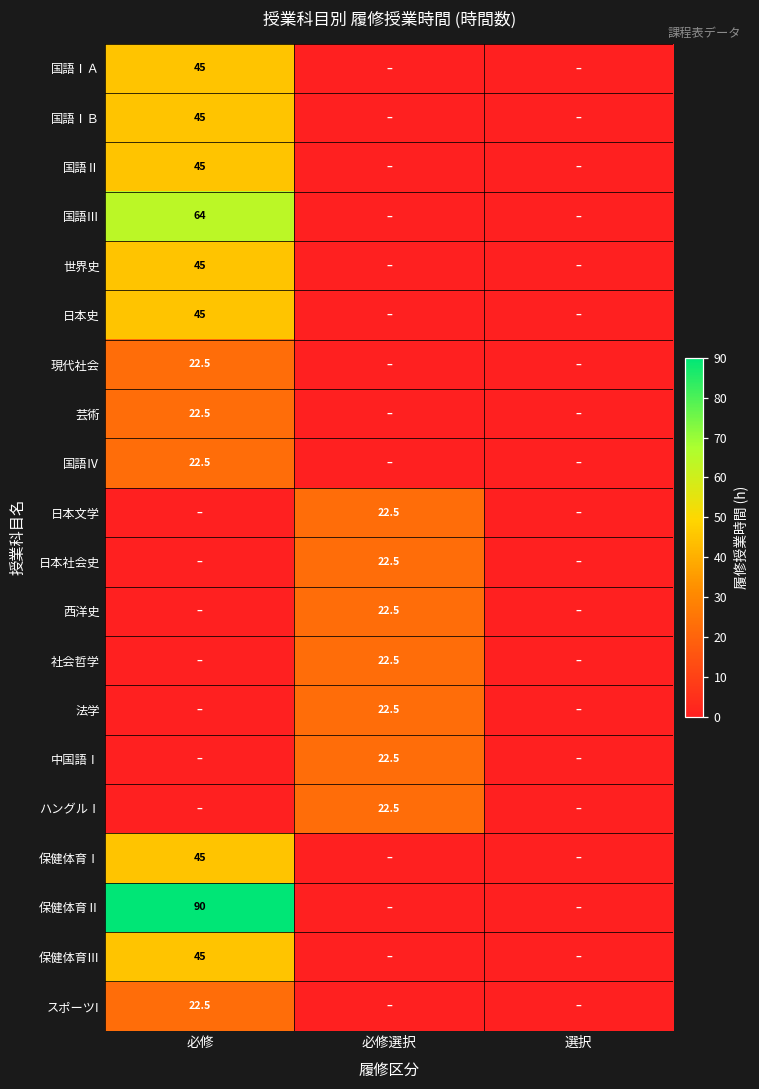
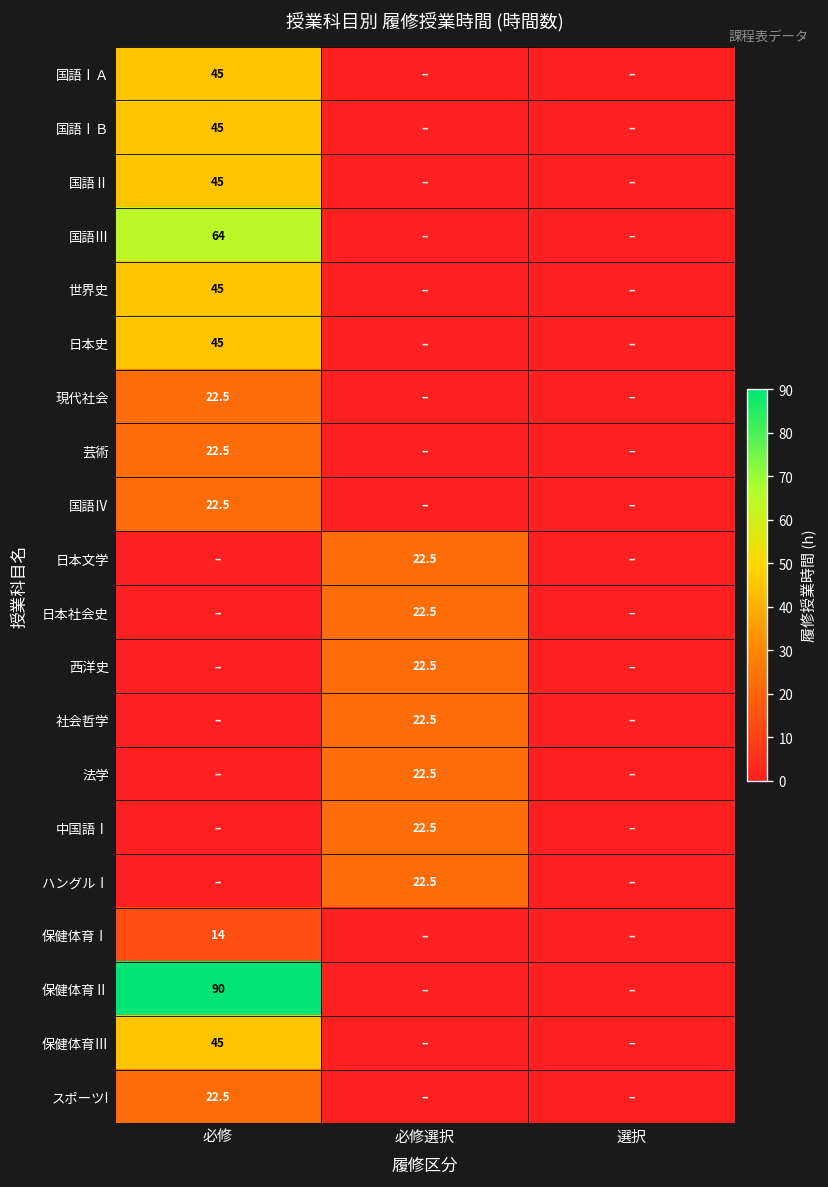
  {
    "国語ⅠＡ": {
      "必修": 45
    },
    "国語ⅠＢ": {
      "必修": 45
    },
    "国語Ⅱ": {
      "必修": 45
    },
    "国語Ⅲ": {
      "必修": 64
    },
    "世界史": {
      "必修": 45
    },
    "日本史": {
      "必修": 45
    },
    "現代社会": {
      "必修": 22.5
    },
    "芸術": {
      "必修": 22.5
    },
    "国語Ⅳ": {
      "必修": 22.5
    },
    "日本文学": {
      "必修選択": 22.5
    },
    "日本社会史": {
      "必修選択": 22.5
    },
    "西洋史": {
      "必修選択": 22.5
    },
    "社会哲学": {
      "必修選択": 22.5
    },
    "法学": {
      "必修選択": 22.5
    },
    "中国語Ⅰ": {
      "必修選択": 22.5
    },
    "ハングルⅠ": {
      "必修選択": 22.5
    },
    "保健体育Ⅰ": {
-     "必修": 45
+     "必修": 14
    },
    "保健体育Ⅱ": {
      "必修": 90
    },
    "保健体育Ⅲ": {
      "必修": 45
    },
    "スポーツI": {
      "必修": 22.5
    }
  }
